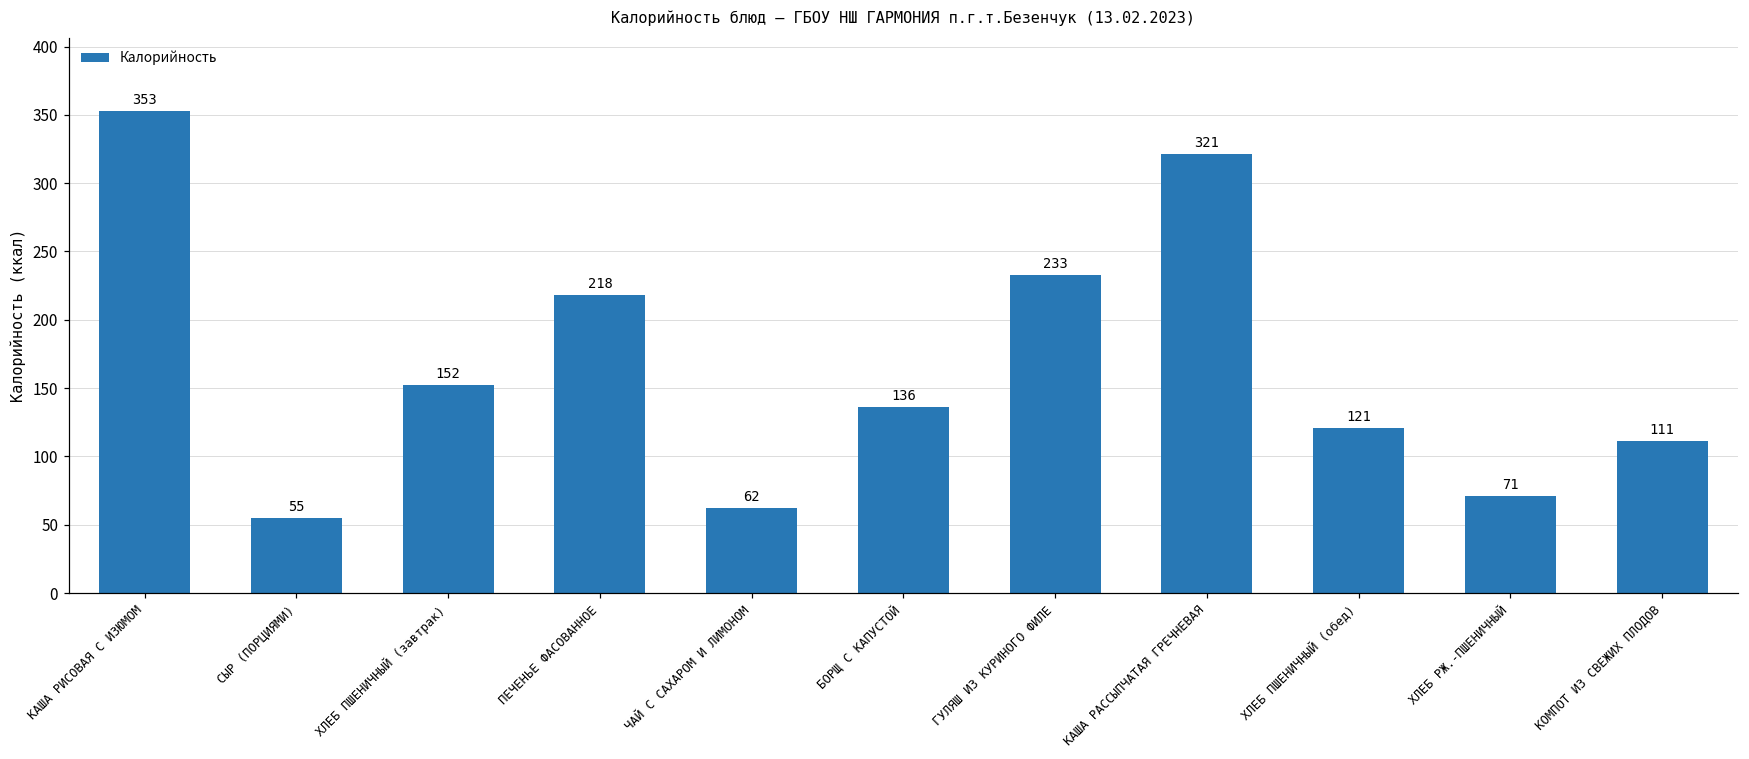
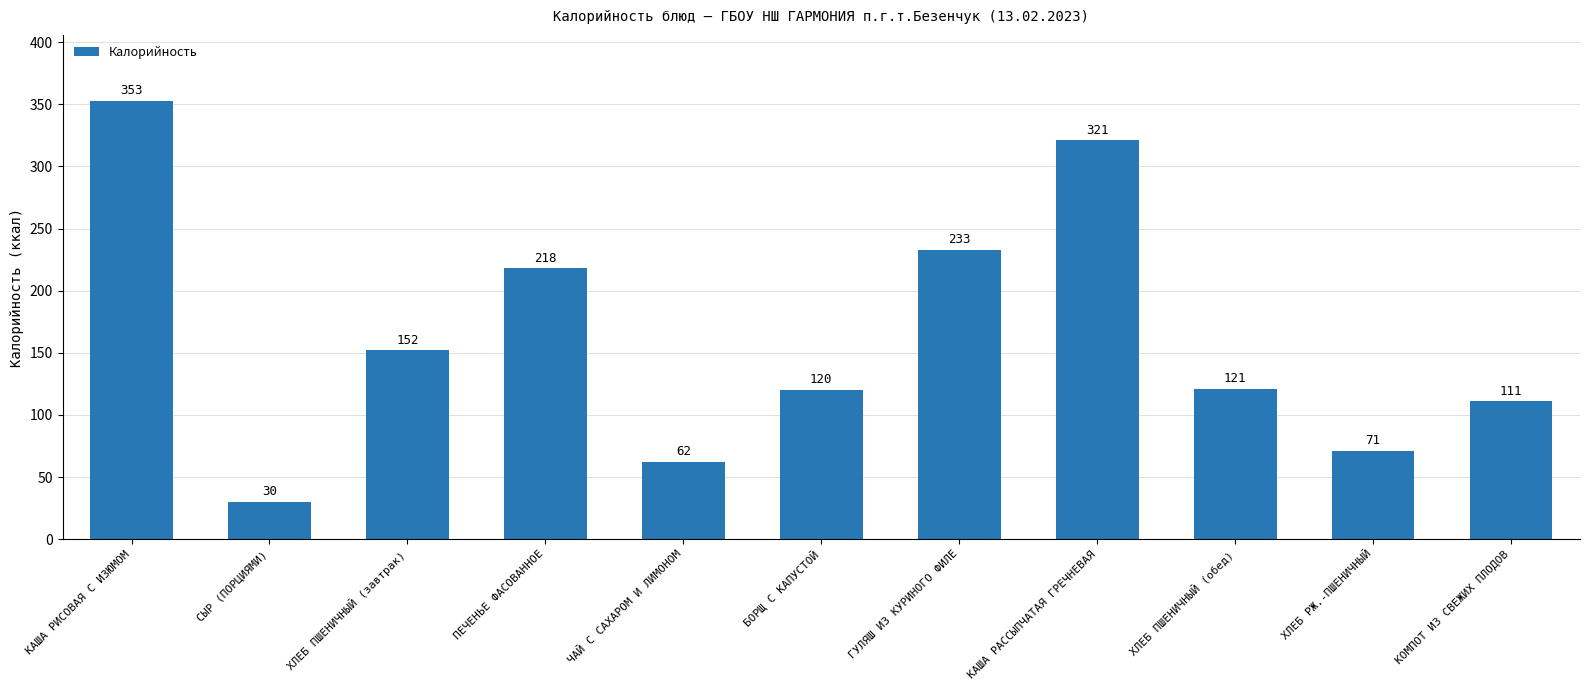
  {
    "КАША РИСОВАЯ С ИЗЮМОМ": 353,
-   "СЫР (ПОРЦИЯМИ)": 55,
+   "СЫР (ПОРЦИЯМИ)": 30,
    "ХЛЕБ ПШЕНИЧНЫЙ (завтрак)": 152,
    "ПЕЧЕНЬЕ ФАСОВАННОЕ": 218,
    "ЧАЙ С САХАРОМ И ЛИМОНОМ": 62,
-   "БОРЩ С КАПУСТОЙ": 136,
+   "БОРЩ С КАПУСТОЙ": 120,
    "ГУЛЯШ ИЗ КУРИНОГО ФИЛЕ": 233,
    "КАША РАССЫПЧАТАЯ ГРЕЧНЕВАЯ": 321,
    "ХЛЕБ ПШЕНИЧНЫЙ (обед)": 121,
    "ХЛЕБ РЖ.-ПШЕНИЧНЫЙ": 71,
    "КОМПОТ ИЗ СВЕЖИХ ПЛОДОВ": 111
  }
